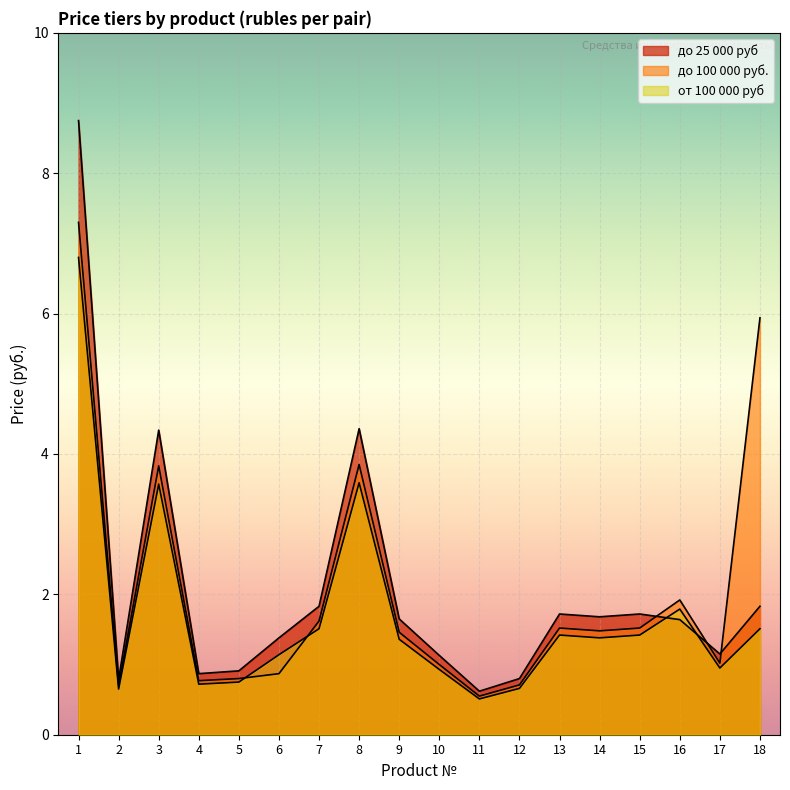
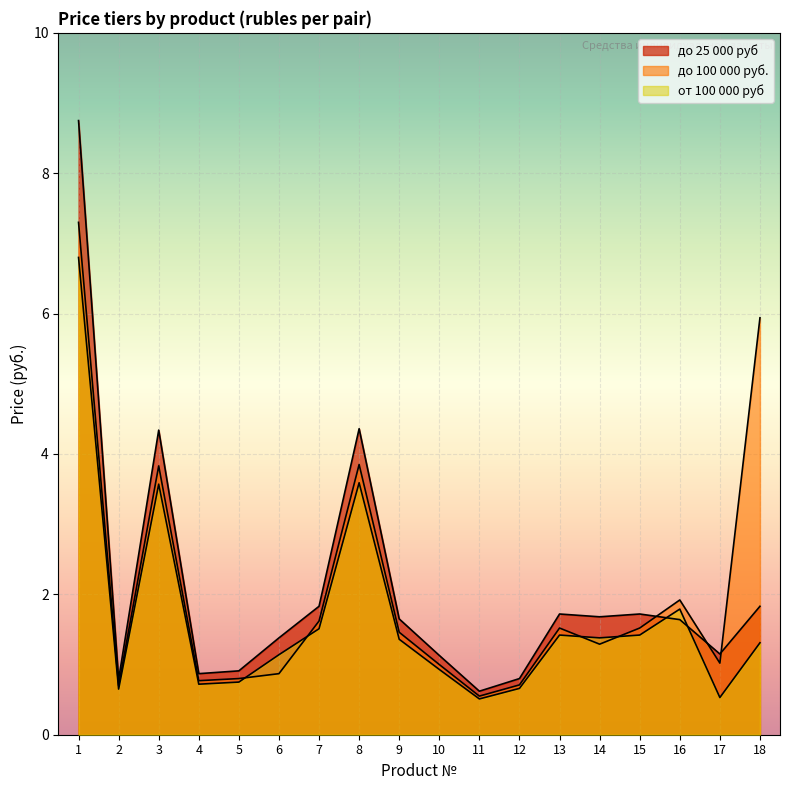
  {
    "до 25 000 руб": {
      "1": 8.8,
      "2": 0.8,
      "3": 4.3,
      "4": 0.9,
      "5": 0.9,
      "6": 1.4,
      "7": 1.8,
      "8": 4.4,
      "9": 1.7,
      "10": 1.1,
      "11": 0.6,
      "12": 0.8,
      "13": 1.7,
      "14": 1.7,
      "15": 1.7,
      "16": 1.6,
      "17": 1.2,
      "18": 1.8
    },
    "до 100 000 руб.": {
      "1": 7.3,
      "2": 0.7,
      "3": 3.8,
      "4": 0.8,
      "5": 0.8,
      "6": 0.9,
      "7": 1.6,
      "8": 3.9,
      "9": 1.5,
      "10": 1.0,
      "11": 0.6,
      "12": 0.7,
      "13": 1.5,
-     "14": 1.5,
+     "14": 1.3,
      "15": 1.5,
      "16": 1.9,
      "17": 1.0,
      "18": 5.9
    },
    "от 100 000 руб": {
      "1": 6.8,
      "2": 0.7,
      "3": 3.6,
      "4": 0.7,
      "5": 0.8,
      "6": 1.1,
      "7": 1.5,
      "8": 3.6,
      "9": 1.4,
      "10": 0.9,
      "11": 0.5,
      "12": 0.7,
      "13": 1.4,
      "14": 1.4,
      "15": 1.4,
      "16": 1.8,
-     "17": 1.0,
-     "18": 1.5
+     "17": 0.5,
+     "18": 1.3
    }
  }
